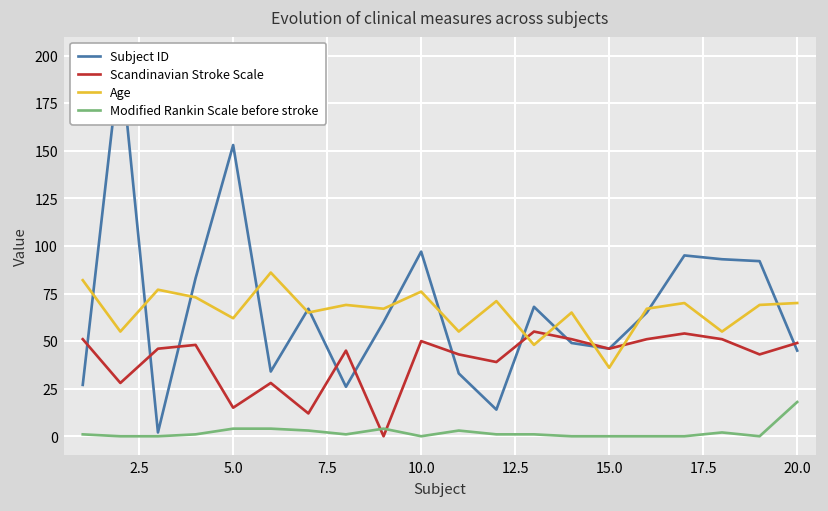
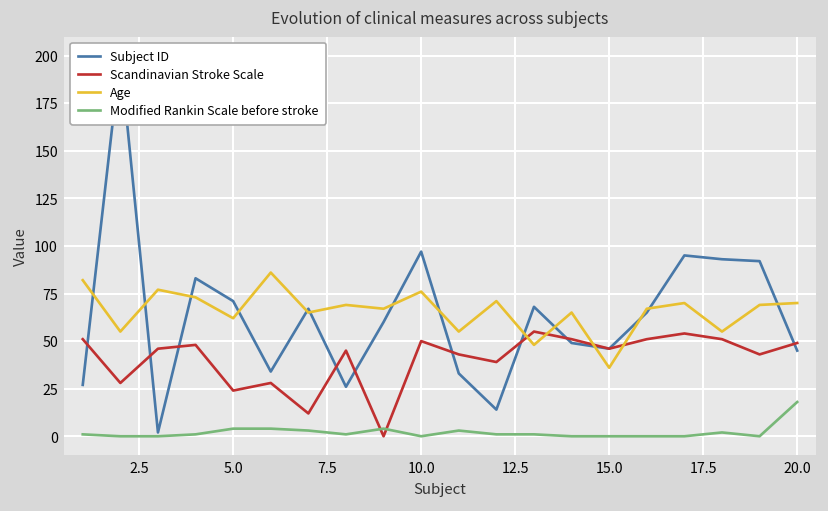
  {
    "Subject ID": {
-     "5.0": 153,
+     "5.0": 71,
      "10.0": 97,
      "20.0": 45
    },
    "Scandinavian Stroke Scale": {
-     "5.0": 15,
+     "5.0": 24,
      "10.0": 50,
      "20.0": 49
    },
    "Age": {
      "5.0": 62,
      "10.0": 76,
      "15.0": 36,
      "20.0": 70
    },
    "Modified Rankin Scale before stroke": {
      "5.0": 4,
      "10.0": 0,
      "15.0": 0,
      "20.0": 18
    }
  }
